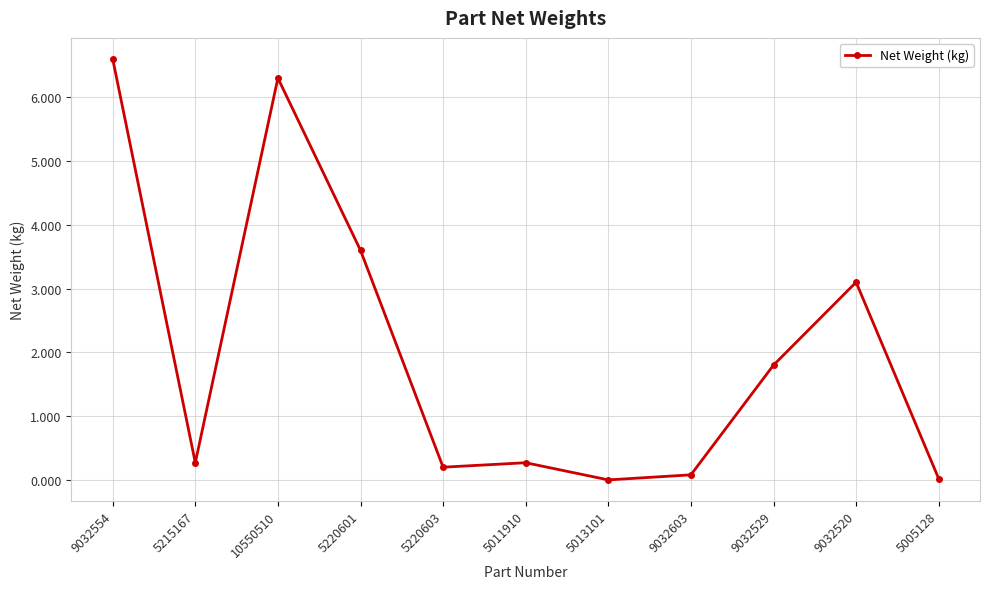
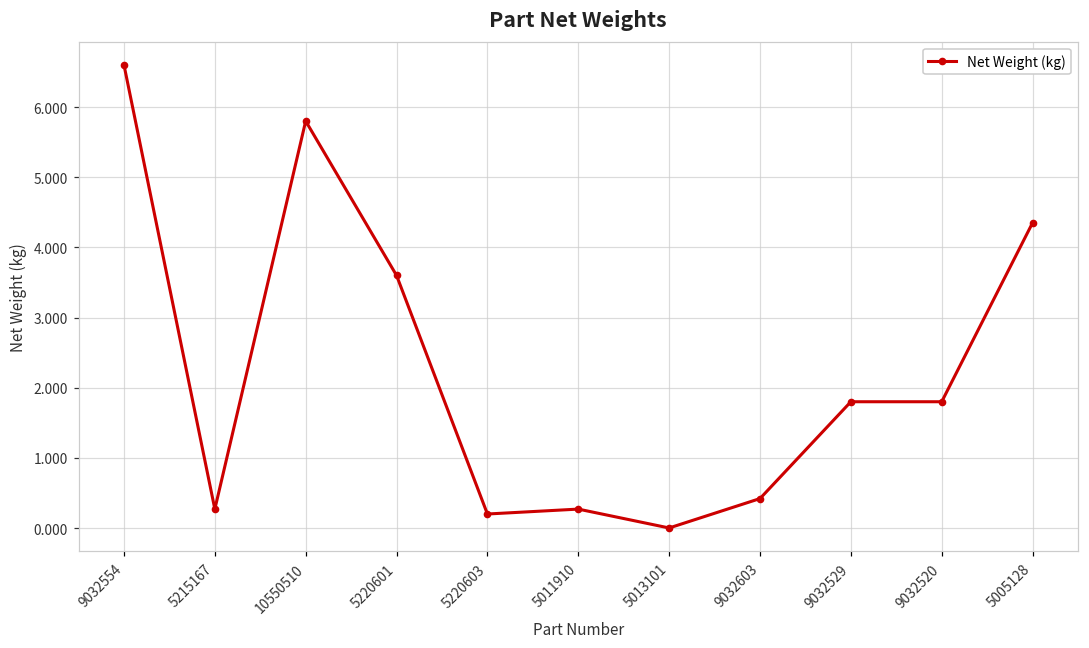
  {
    "9032554": 6.6,
    "5215167": 0.3,
-   "10550510": 6.3,
+   "10550510": 5.8,
    "5220601": 3.6,
    "5220603": 0.2,
    "5011910": 0.3,
    "5013101": 0.0,
-   "9032603": 0.1,
+   "9032603": 0.4,
    "9032529": 1.8,
-   "9032520": 3.1,
-   "5005128": 0.0
+   "9032520": 1.8,
+   "5005128": 4.4
  }
